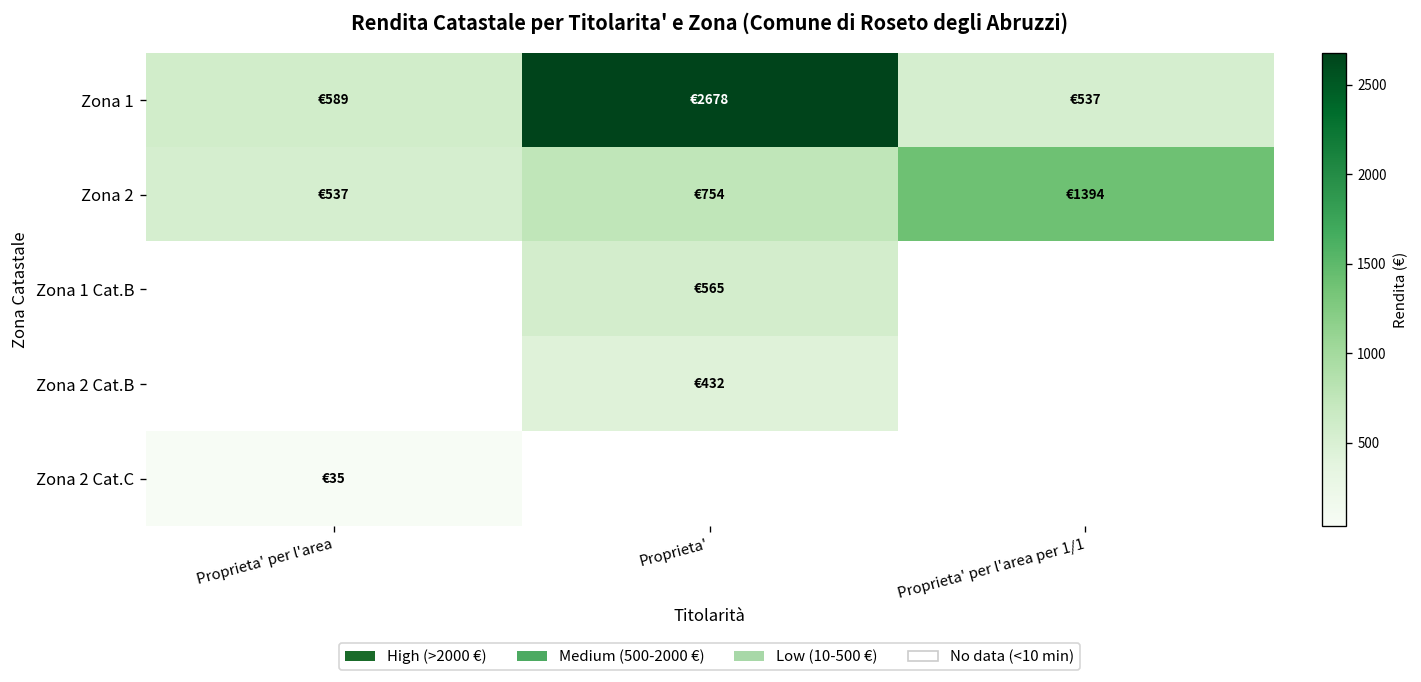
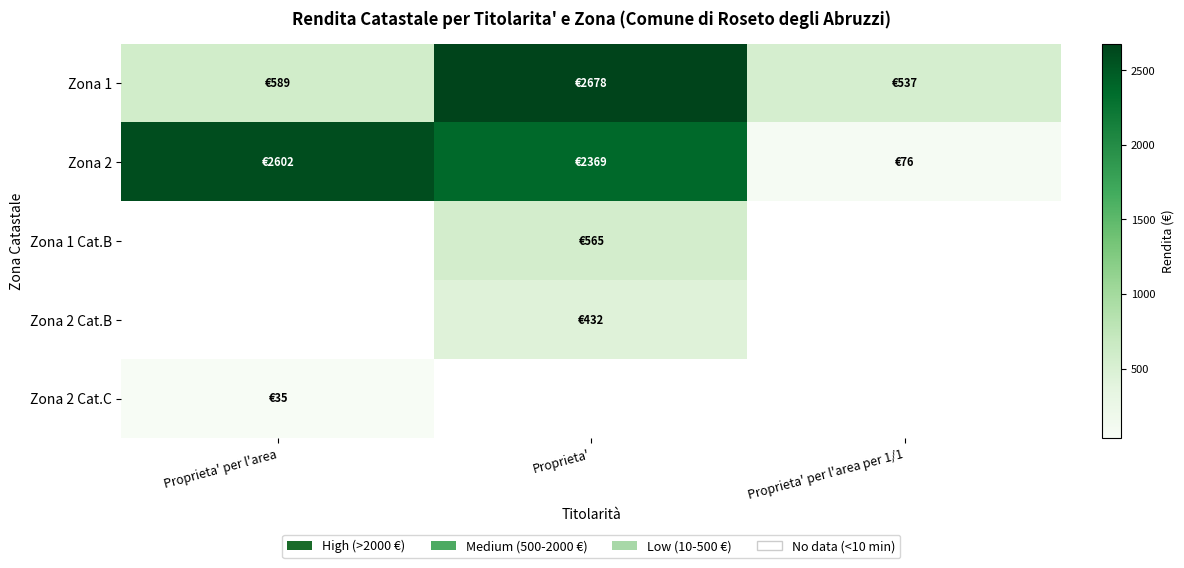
  {
    "Zona 1": {
      "Proprieta' per l'area": "€589",
      "Proprieta'": "€2678",
      "Proprieta' per l'area per 1/1": "€537"
    },
    "Zona 2": {
-     "Proprieta' per l'area": "€537",
-     "Proprieta'": "€754",
-     "Proprieta' per l'area per 1/1": "€1394"
+     "Proprieta' per l'area": "€2602",
+     "Proprieta'": "€2369",
+     "Proprieta' per l'area per 1/1": "€76"
    },
    "Zona 1 Cat.B": {
      "Proprieta'": "€565"
    },
    "Zona 2 Cat.B": {
      "Proprieta'": "€432"
    },
    "Zona 2 Cat.C": {
      "Proprieta' per l'area": "€35"
    }
  }
